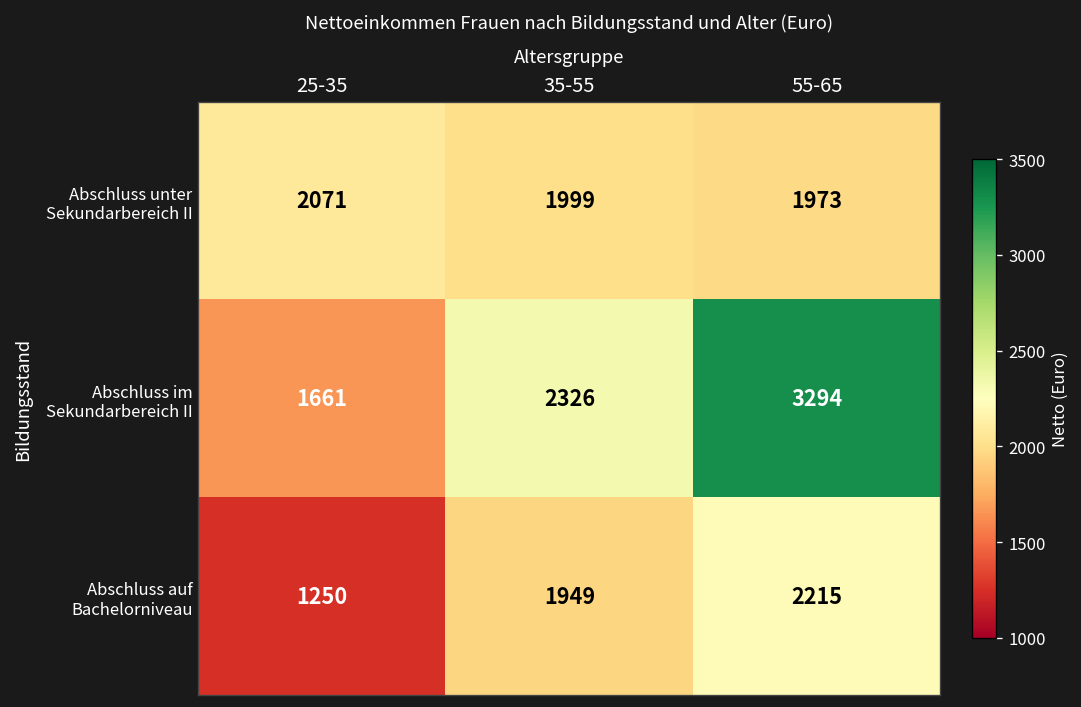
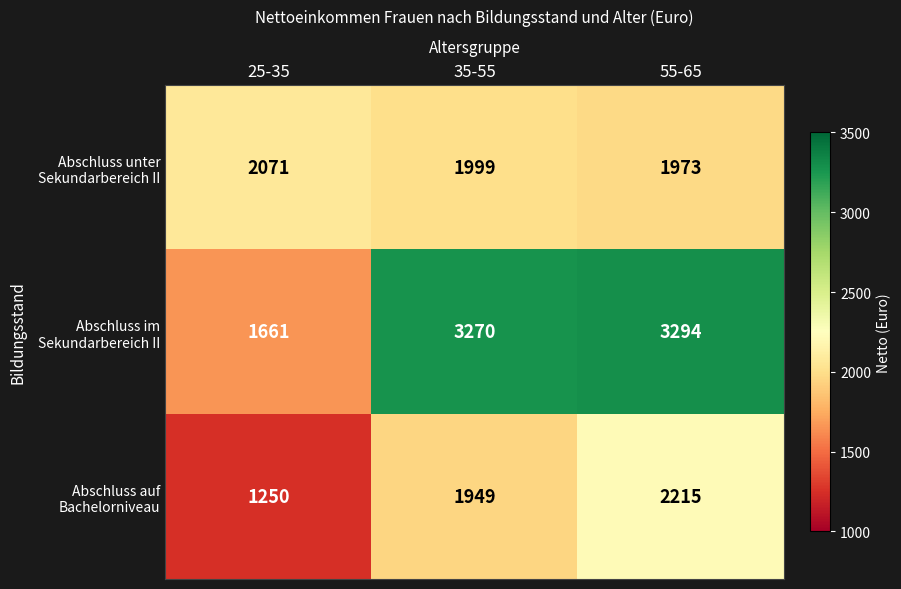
  {
    "Abschluss unter Sekundarbereich II": {
      "25-35": 2071,
      "35-55": 1999,
      "55-65": 1973
    },
    "Abschluss im Sekundarbereich II": {
      "25-35": 1661,
-     "35-55": 2326,
+     "35-55": 3270,
      "55-65": 3294
    },
    "Abschluss auf Bachelorniveau": {
      "25-35": 1250,
      "35-55": 1949,
      "55-65": 2215
    }
  }
